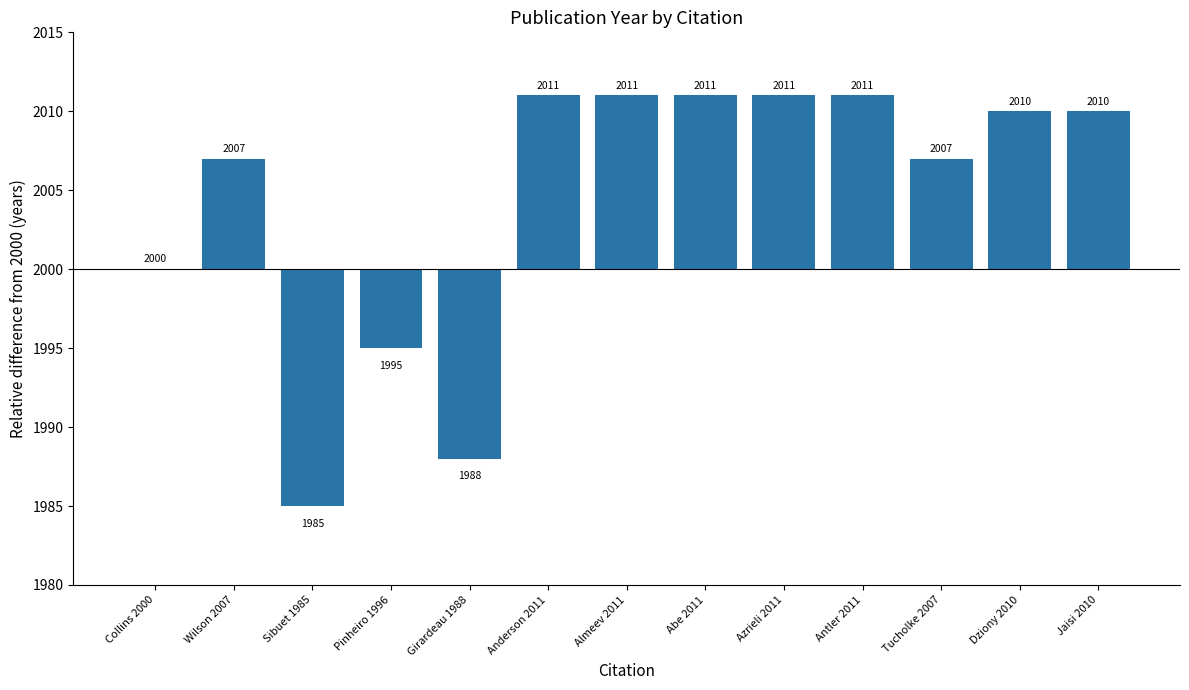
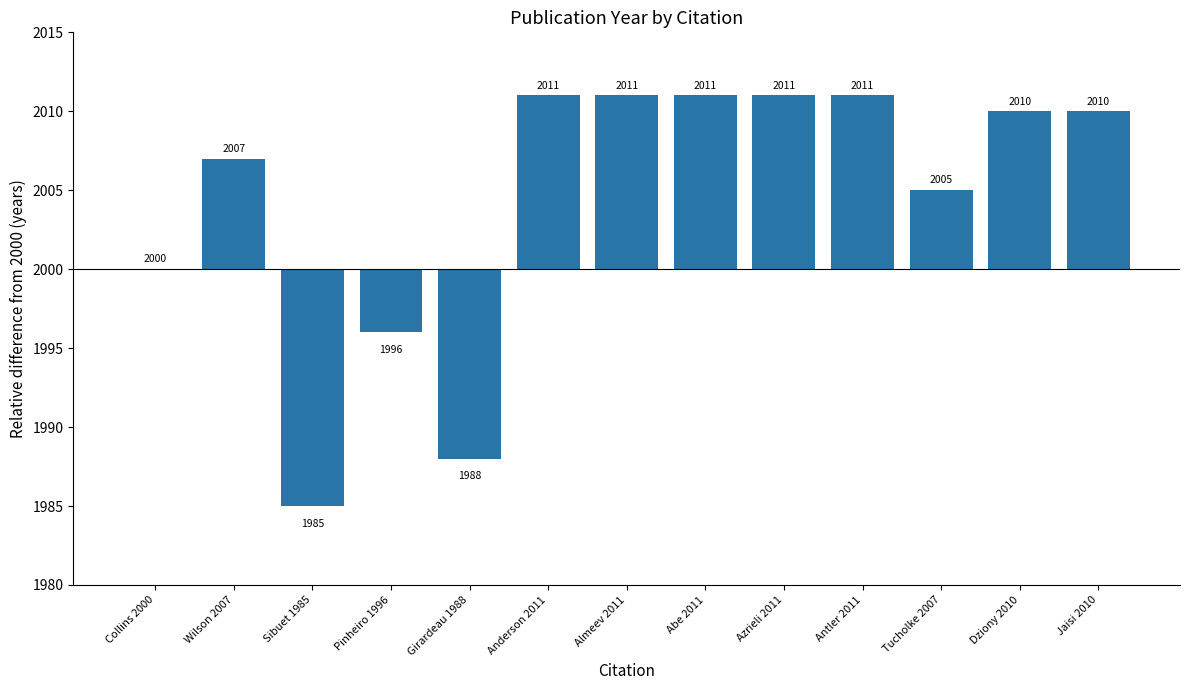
  {
-   "Pinheiro 1996": 1995,
-   "Tucholke 2007": 2007
+   "Pinheiro 1996": 1996,
+   "Tucholke 2007": 2005
  }
